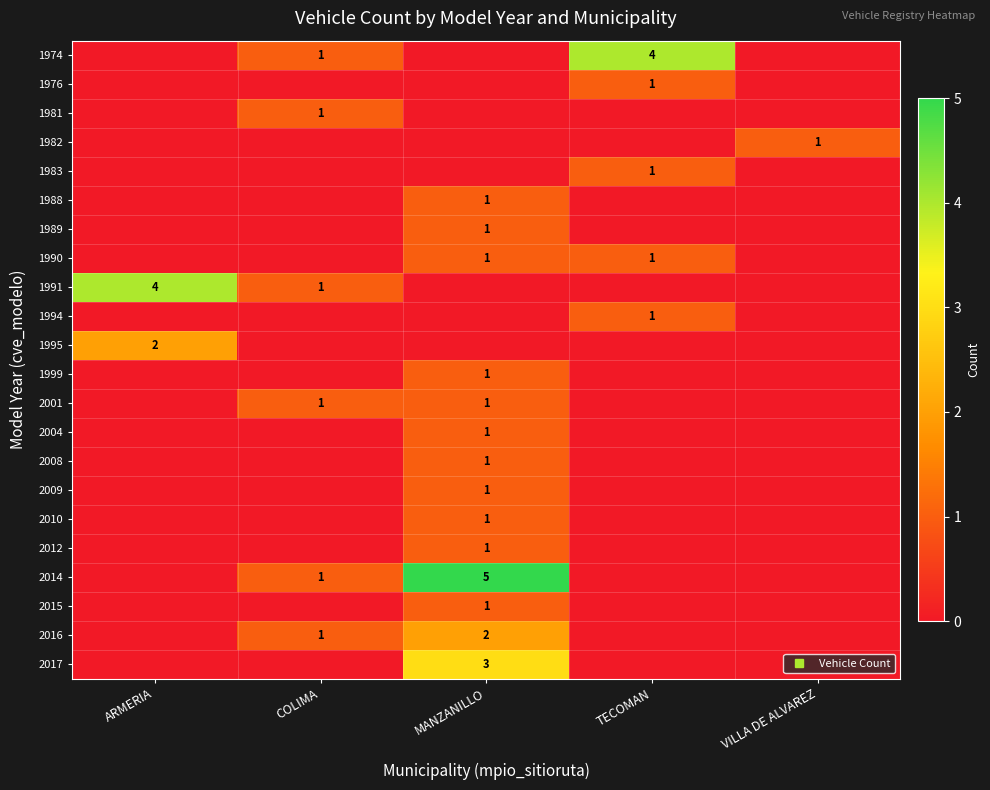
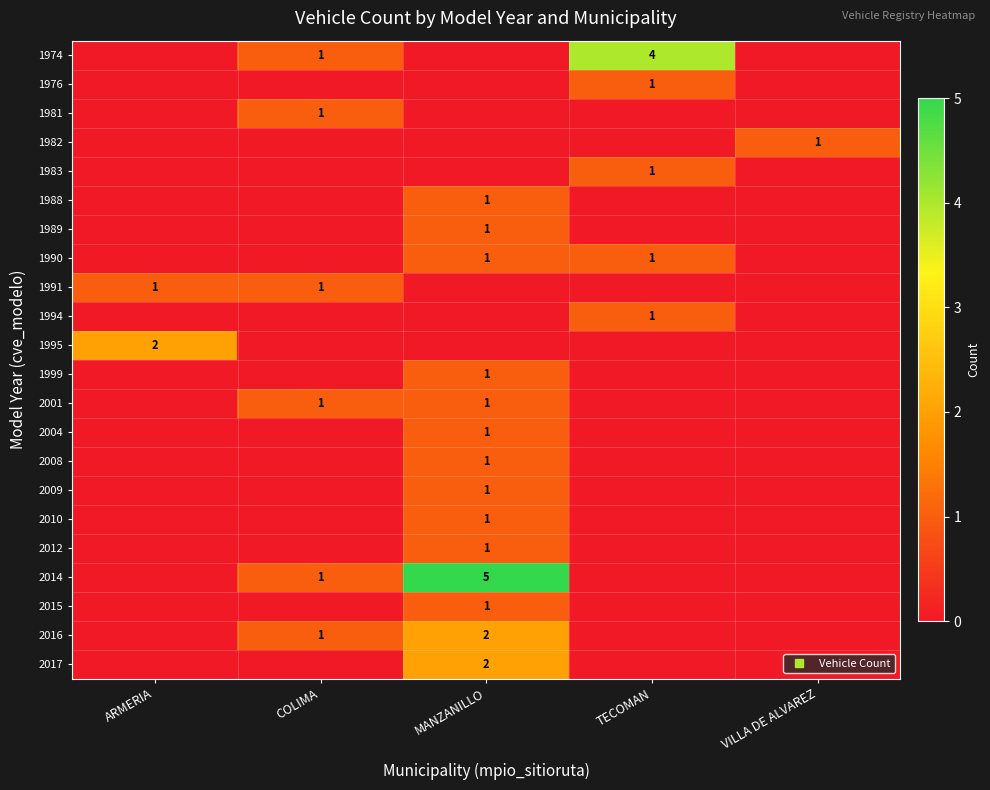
  {
    "1974": {
      "COLIMA": 1,
      "TECOMAN": 4
    },
    "1976": {
      "TECOMAN": 1
    },
    "1981": {
      "COLIMA": 1
    },
    "1982": {
      "VILLA DE ALVAREZ": 1
    },
    "1983": {
      "TECOMAN": 1
    },
    "1988": {
      "MANZANILLO": 1
    },
    "1989": {
      "MANZANILLO": 1
    },
    "1990": {
      "MANZANILLO": 1,
      "TECOMAN": 1
    },
    "1991": {
-     "ARMERIA": 4,
+     "ARMERIA": 1,
      "COLIMA": 1
    },
    "1994": {
      "TECOMAN": 1
    },
    "1995": {
      "ARMERIA": 2
    },
    "1999": {
      "MANZANILLO": 1
    },
    "2001": {
      "COLIMA": 1,
      "MANZANILLO": 1
    },
    "2004": {
      "MANZANILLO": 1
    },
    "2008": {
      "MANZANILLO": 1
    },
    "2009": {
      "MANZANILLO": 1
    },
    "2010": {
      "MANZANILLO": 1
    },
    "2012": {
      "MANZANILLO": 1
    },
    "2014": {
      "COLIMA": 1,
      "MANZANILLO": 5
    },
    "2015": {
      "MANZANILLO": 1
    },
    "2016": {
      "COLIMA": 1,
      "MANZANILLO": 2
    },
    "2017": {
-     "MANZANILLO": 3
+     "MANZANILLO": 2
    }
  }
